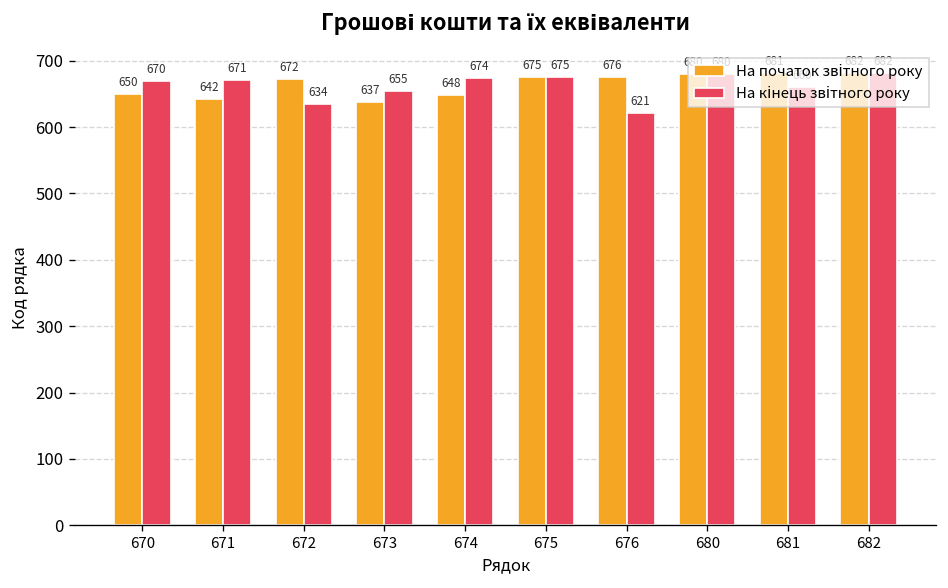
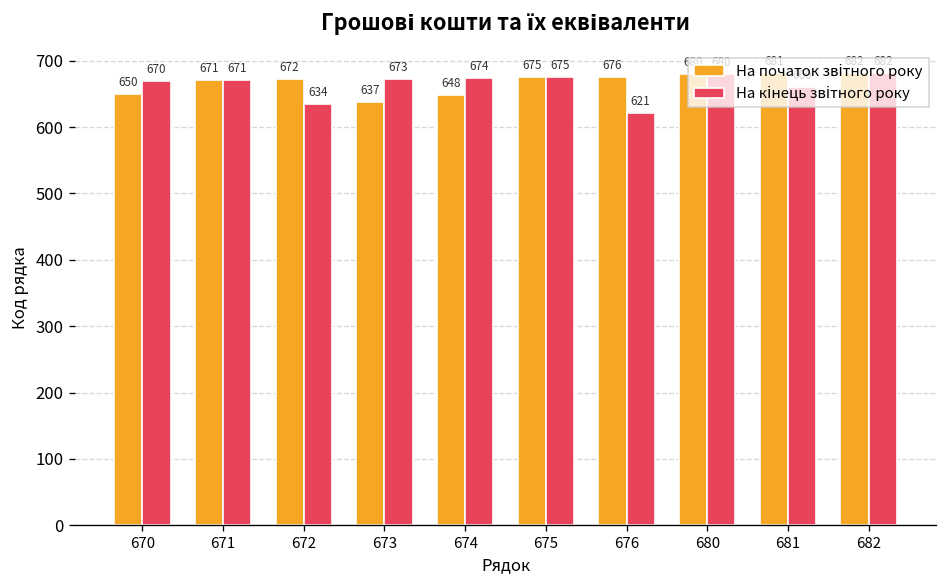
  {
    "На початок звітного року": {
      "670": 650,
-     "671": 642,
+     "671": 671,
      "672": 672,
      "673": 637,
      "674": 648,
      "675": 675,
      "676": 676
    },
    "На кінець звітного року": {
      "670": 670,
      "671": 671,
      "672": 634,
-     "673": 655,
+     "673": 673,
      "674": 674,
      "675": 675,
      "676": 621
    }
  }
